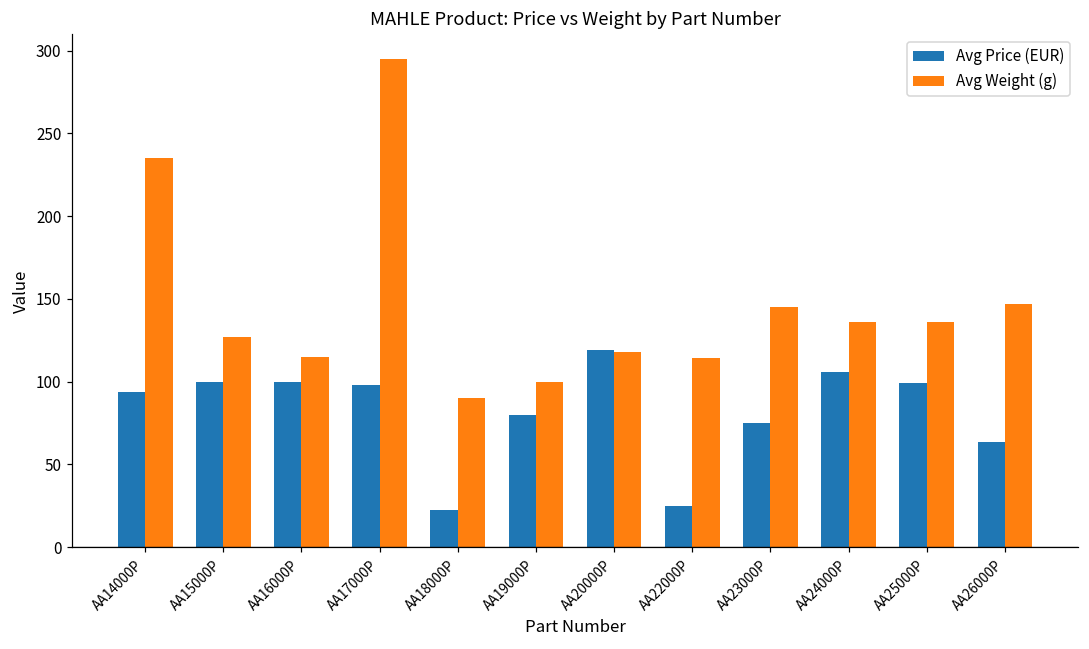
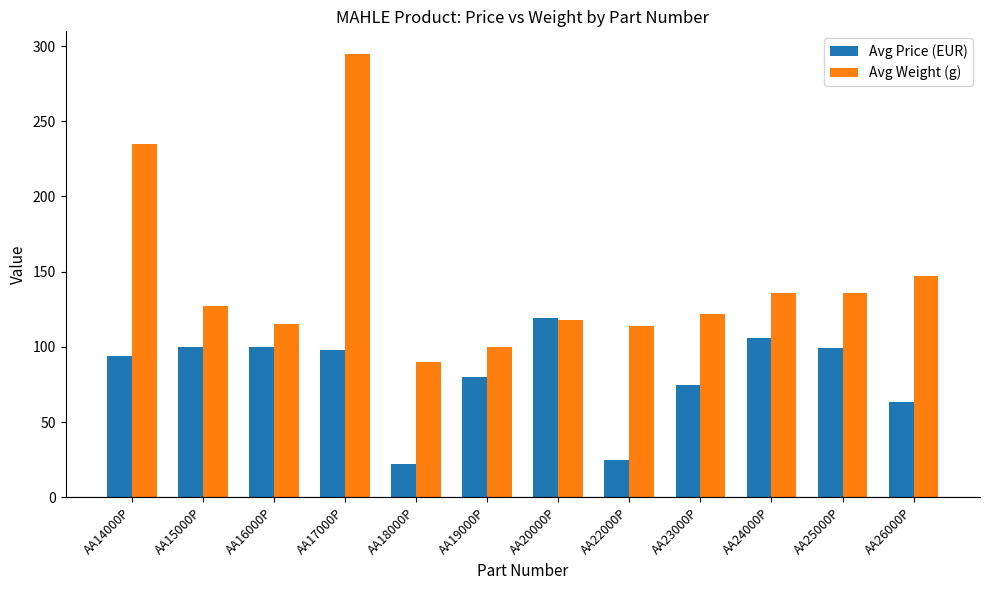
  {
    "Avg Price (EUR)": {
      "AA14000P": 94,
      "AA15000P": 100,
      "AA16000P": 100,
      "AA17000P": 98,
      "AA18000P": 23,
      "AA19000P": 80,
      "AA20000P": 119,
      "AA22000P": 25,
      "AA23000P": 75,
      "AA24000P": 106,
      "AA25000P": 99,
      "AA26000P": 64
    },
    "Avg Weight (g)": {
      "AA14000P": 235,
      "AA15000P": 127,
      "AA16000P": 115,
      "AA17000P": 295,
      "AA18000P": 90,
      "AA19000P": 100,
      "AA20000P": 118,
      "AA22000P": 114,
-     "AA23000P": 145,
+     "AA23000P": 122,
      "AA24000P": 136,
      "AA25000P": 136,
      "AA26000P": 147
    }
  }
